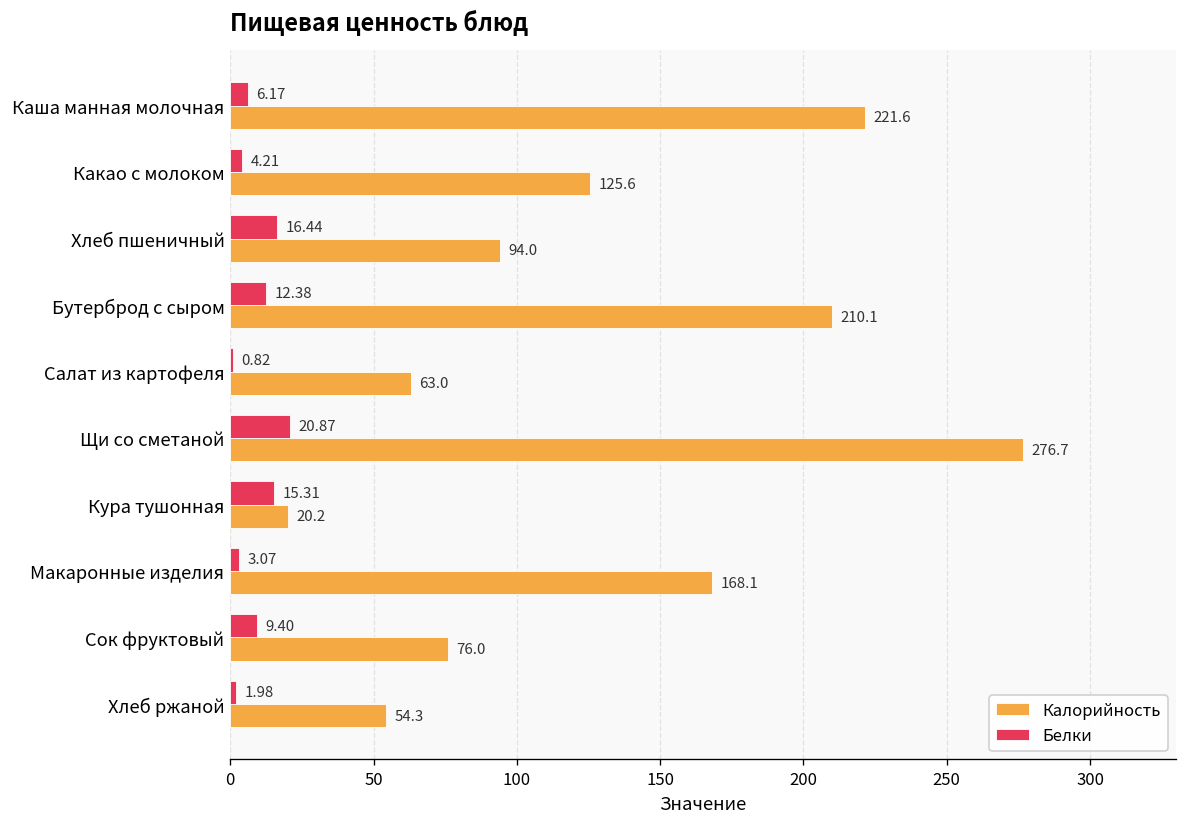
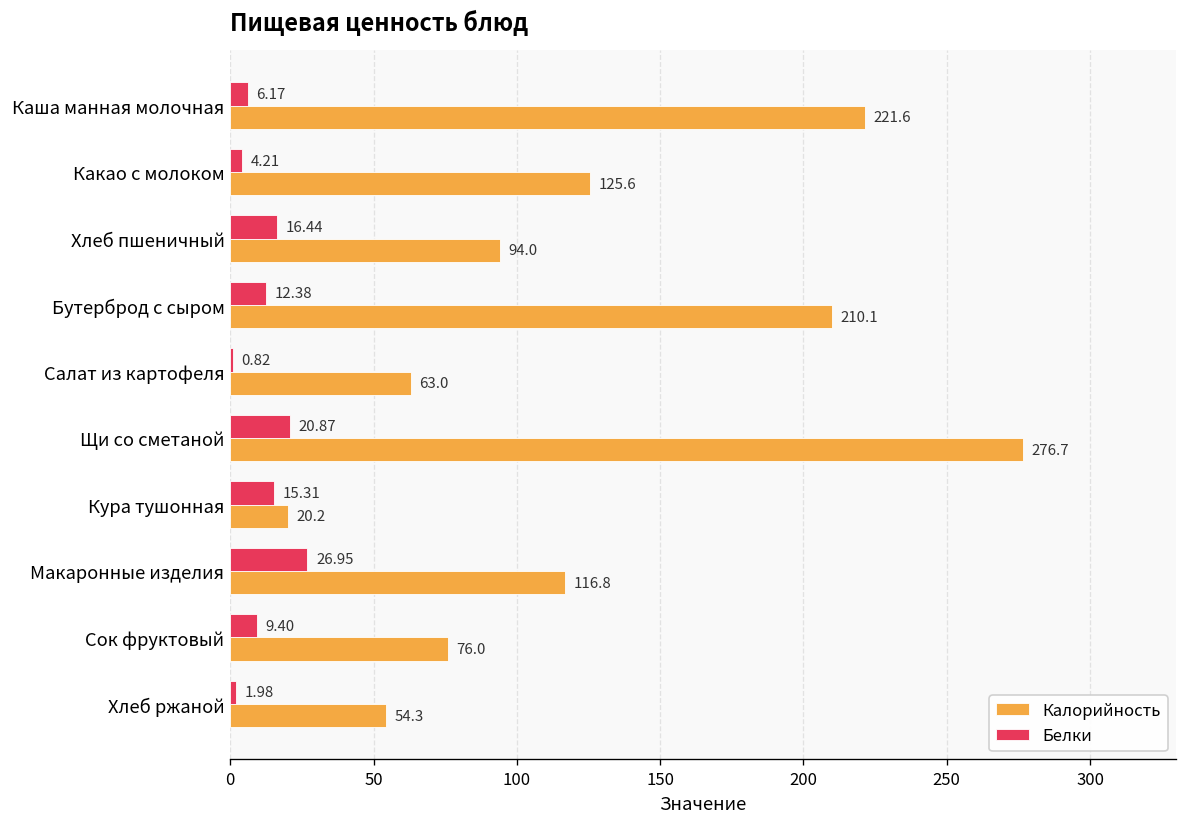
  {
    "Калорийность": {
      "Каша манная молочная": 221.6,
      "Какао с молоком": 125.6,
      "Хлеб пшеничный": 94.0,
      "Бутерброд с сыром": 210.1,
      "Салат из картофеля": 63.0,
      "Щи со сметаной": 276.7,
      "Кура тушонная": 20.2,
-     "Макаронные изделия": 168.1,
+     "Макаронные изделия": 116.8,
      "Сок фруктовый": 76.0,
      "Хлеб ржаной": 54.3
    },
    "Белки": {
      "Каша манная молочная": 6.17,
      "Какао с молоком": 4.21,
      "Хлеб пшеничный": 16.44,
      "Бутерброд с сыром": 12.38,
      "Салат из картофеля": 0.82,
      "Щи со сметаной": 20.87,
      "Кура тушонная": 15.31,
-     "Макаронные изделия": 3.07,
+     "Макаронные изделия": 26.95,
      "Сок фруктовый": 9.40,
      "Хлеб ржаной": 1.98
    }
  }
